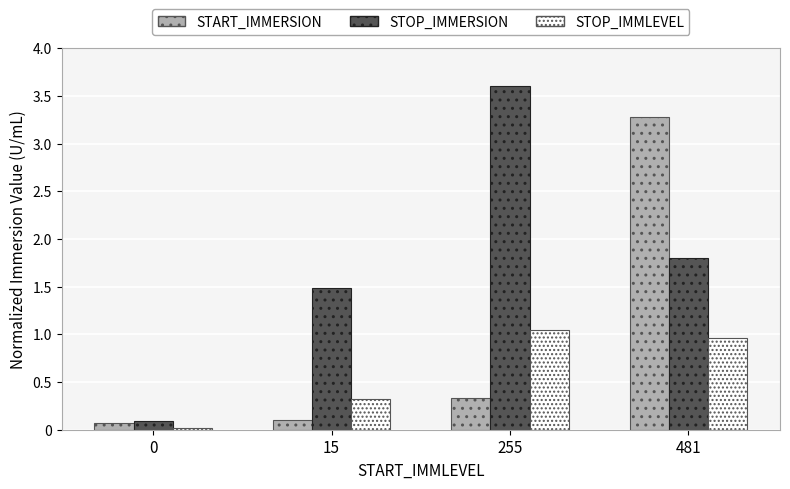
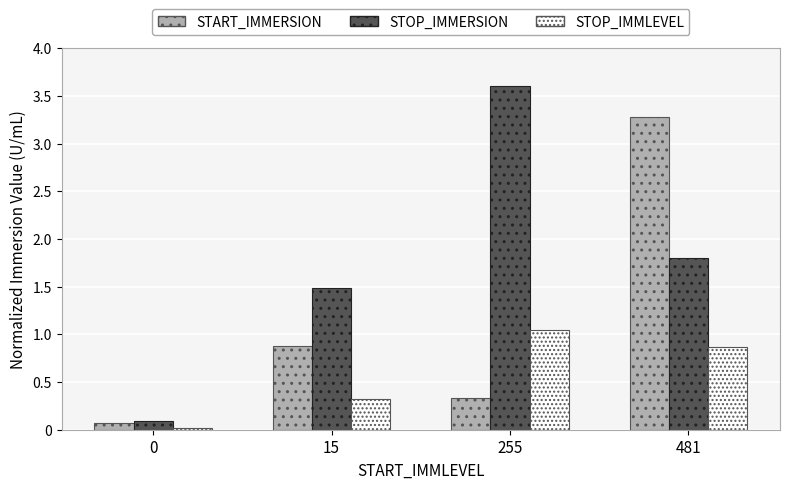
  {
    "START_IMMERSION": {
      "0": 0.1,
-     "15": 0.1,
+     "15": 0.9,
      "255": 0.3,
      "481": 3.3
    },
    "STOP_IMMERSION": {
      "0": 0.1,
      "15": 1.5,
      "255": 3.6,
      "481": 1.8
    },
    "STOP_IMMLEVEL": {
      "15": 0.3,
      "255": 1.0,
-     "481": 1.0
+     "481": 0.9
    }
  }
